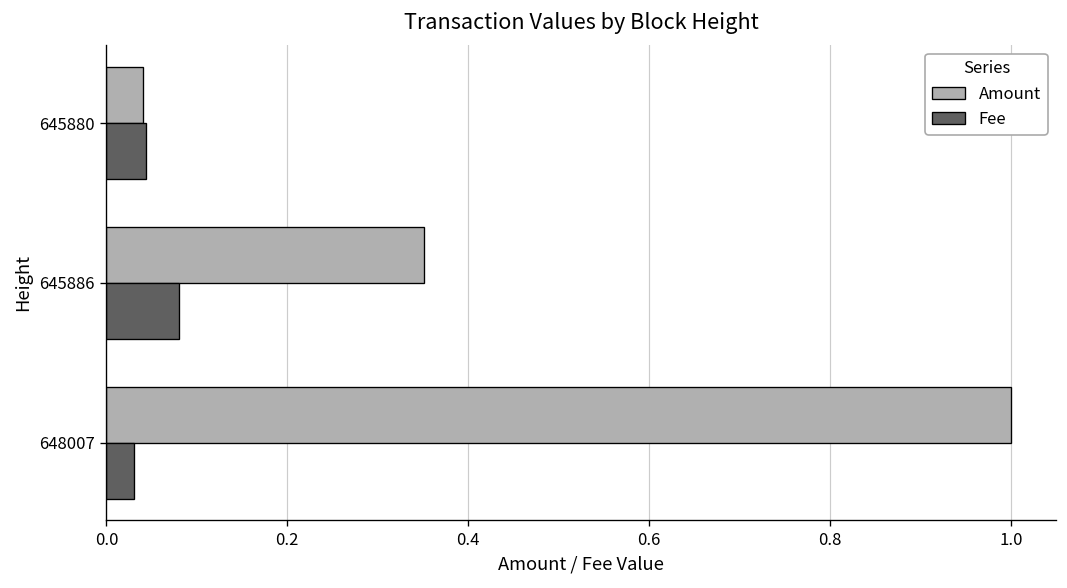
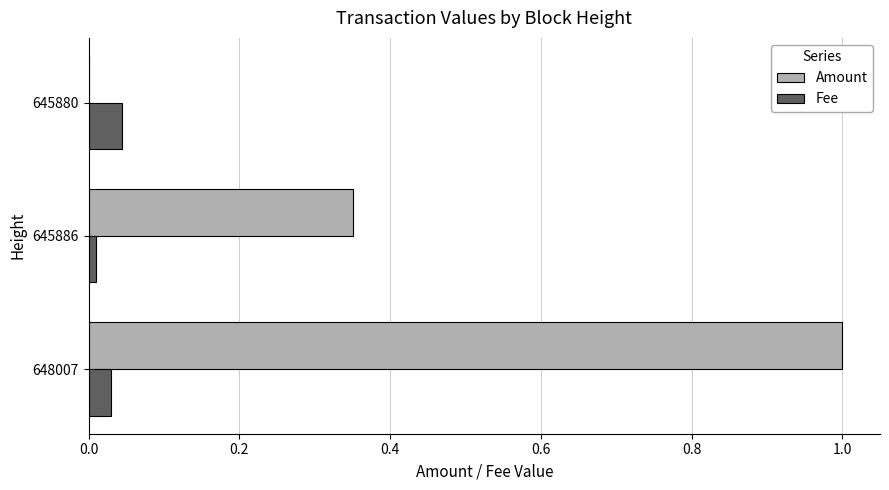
  {
    "Amount": {
-     "645880": 0.04,
+     "645880": 0.00,
      "645886": 0.35,
      "648007": 1.00
    },
    "Fee": {
      "645880": 0.04,
-     "645886": 0.08,
+     "645886": 0.01,
      "648007": 0.03
    }
  }
